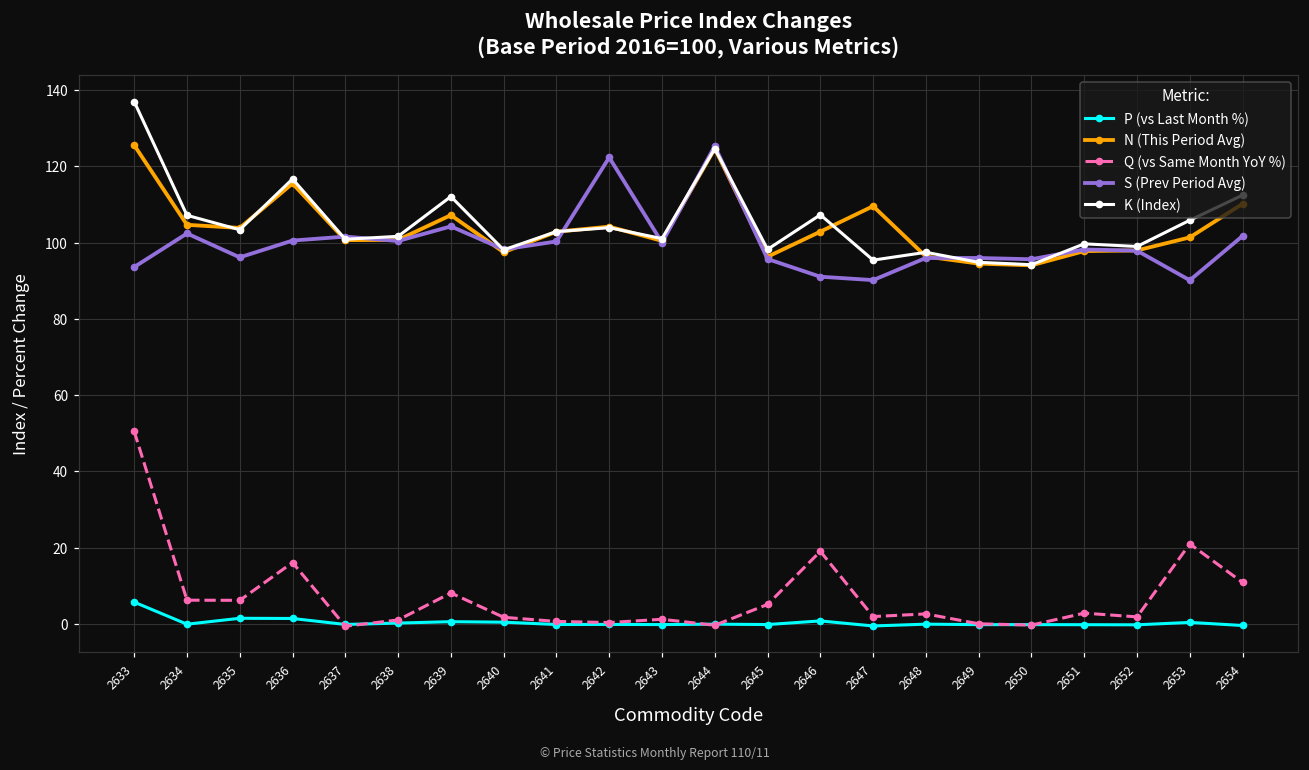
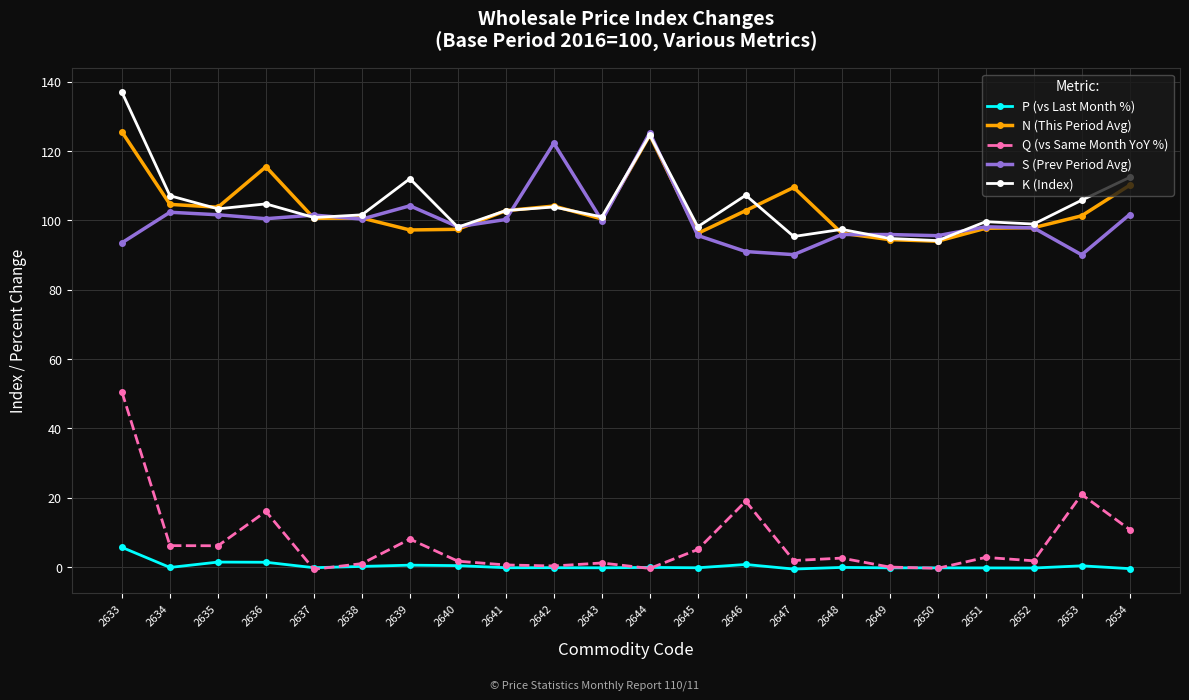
  {
    "P (vs Last Month %)": {
      "2633": 6,
      "2634": 0,
      "2635": 1,
      "2636": 1,
      "2638": 0,
      "2639": 1,
      "2640": 0,
      "2641": 0,
      "2643": 0,
      "2645": 0,
      "2646": 1,
      "2647": -1,
      "2648": 0,
      "2651": 0,
      "2652": 0,
      "2653": 0,
      "2654": 0
    },
    "N (This Period Avg)": {
      "2633": 126,
      "2634": 105,
      "2636": 116,
-     "2639": 107,
+     "2639": 97,
      "2646": 103,
      "2647": 110,
      "2653": 101
    },
    "Q (vs Same Month YoY %)": {
      "2633": 50,
      "2634": 6,
      "2635": 6,
      "2636": 16,
      "2638": 1,
      "2639": 8,
      "2640": 2,
      "2641": 1,
      "2643": 1,
      "2645": 5,
      "2646": 19,
      "2647": 2,
      "2648": 3,
      "2651": 3,
      "2652": 2,
      "2653": 21,
      "2654": 11
    },
    "S (Prev Period Avg)": {
      "2633": 94,
      "2634": 102,
-     "2635": 96,
+     "2635": 102,
      "2636": 101,
      "2639": 104,
      "2641": 100,
      "2642": 122,
      "2646": 91,
      "2647": 90,
      "2649": 96,
      "2650": 96,
      "2653": 90,
      "2654": 102
    },
    "K (Index)": {
      "2633": 137,
      "2634": 107,
-     "2636": 117,
+     "2636": 105,
      "2638": 102,
      "2639": 112,
      "2645": 98,
      "2646": 107,
      "2647": 95,
      "2648": 97,
      "2651": 100,
      "2652": 99,
      "2653": 106
    }
  }
